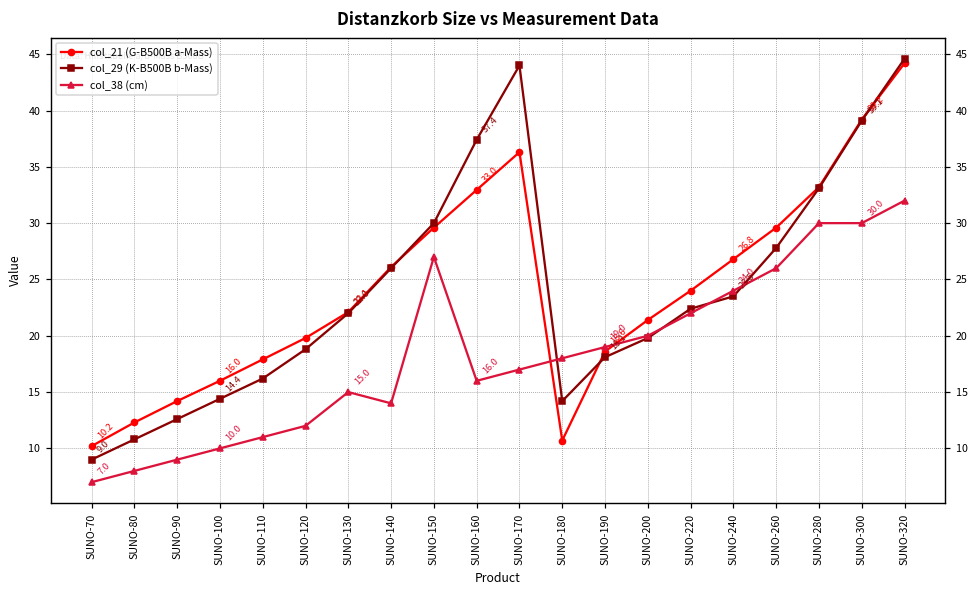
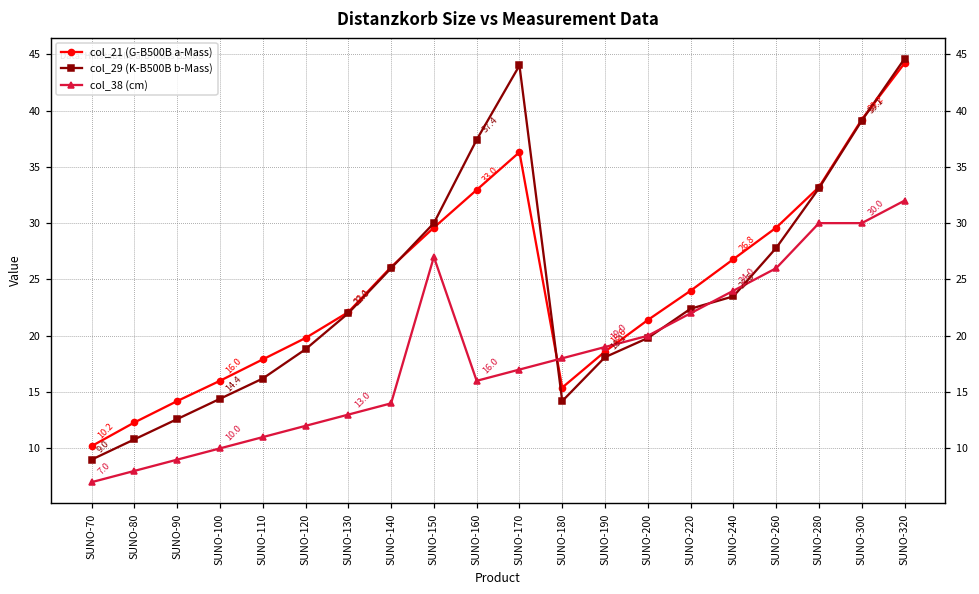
  {
    "col_21 (G-B500B a-Mass)": {
      "SUNO-80": 12.3,
      "SUNO-90": 14.2,
      "SUNO-110": 17.9,
      "SUNO-120": 19.8,
      "SUNO-150": 29.6,
      "SUNO-170": 36.3,
-     "SUNO-180": 10.7,
+     "SUNO-180": 15.4,
      "SUNO-200": 21.4,
      "SUNO-220": 24.0,
      "SUNO-260": 29.6,
      "SUNO-320": 44.2
    },
    "col_29 (K-B500B b-Mass)": {
      "SUNO-100": 14.4,
      "SUNO-160": 37.4
    },
    "col_38 (cm)": {
      "SUNO-70": 7.0,
      "SUNO-100": 10.0,
-     "SUNO-130": 15.0,
+     "SUNO-130": 13.0,
      "SUNO-160": 16.0,
      "SUNO-300": 30.0
    }
  }
